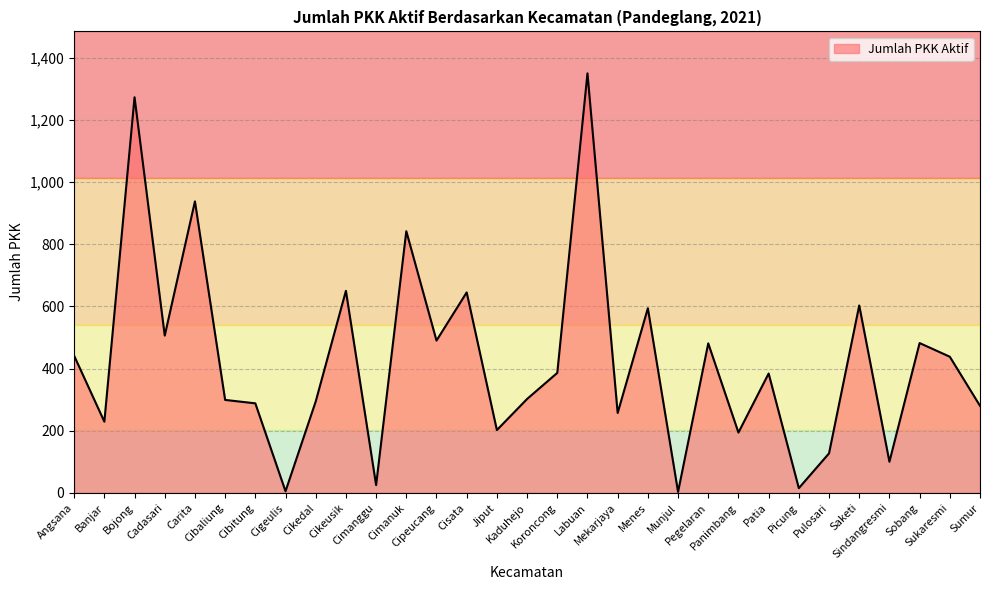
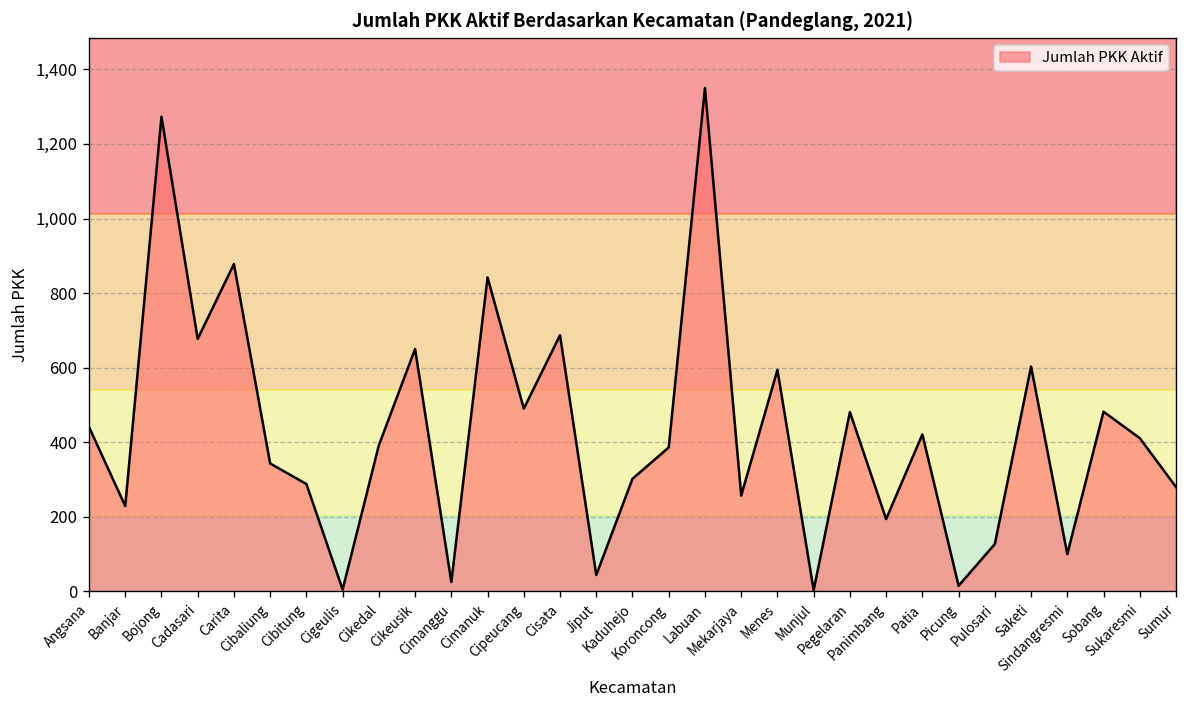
  {
    "Angsana": "440",
    "Banjar": "230",
    "Bojong": "1,270",
-   "Cadasari": "510",
-   "Carita": "940",
-   "Cibaliung": "300",
+   "Cadasari": "680",
+   "Carita": "880",
+   "Cibaliung": "340",
    "Cibitung": "290",
    "Cigeulis": "10",
-   "Cikedal": "290",
+   "Cikedal": "390",
    "Cikeusik": "650",
    "Cimanggu": "30",
    "Cimanuk": "840",
    "Cipeucang": "490",
-   "Cisata": "650",
-   "Jiput": "200",
+   "Cisata": "690",
+   "Jiput": "40",
    "Kaduhejo": "300",
    "Koroncong": "390",
    "Labuan": "1,350",
    "Mekarjaya": "260",
    "Menes": "590",
    "Munjul": "0",
    "Pegelaran": "480",
    "Panimbang": "190",
-   "Patia": "380",
+   "Patia": "420",
    "Picung": "20",
    "Pulosari": "130",
    "Saketi": "600",
    "Sindangresmi": "100",
    "Sobang": "480",
-   "Sukaresmi": "440",
+   "Sukaresmi": "410",
    "Sumur": "280"
  }
